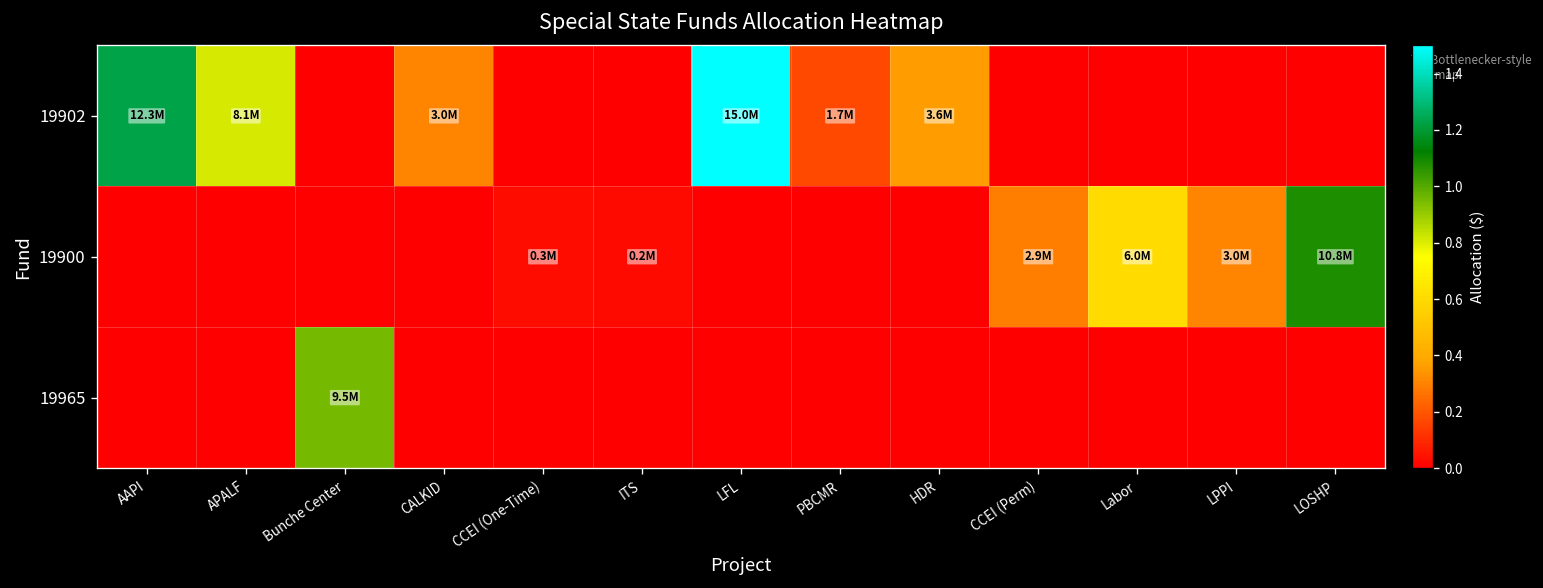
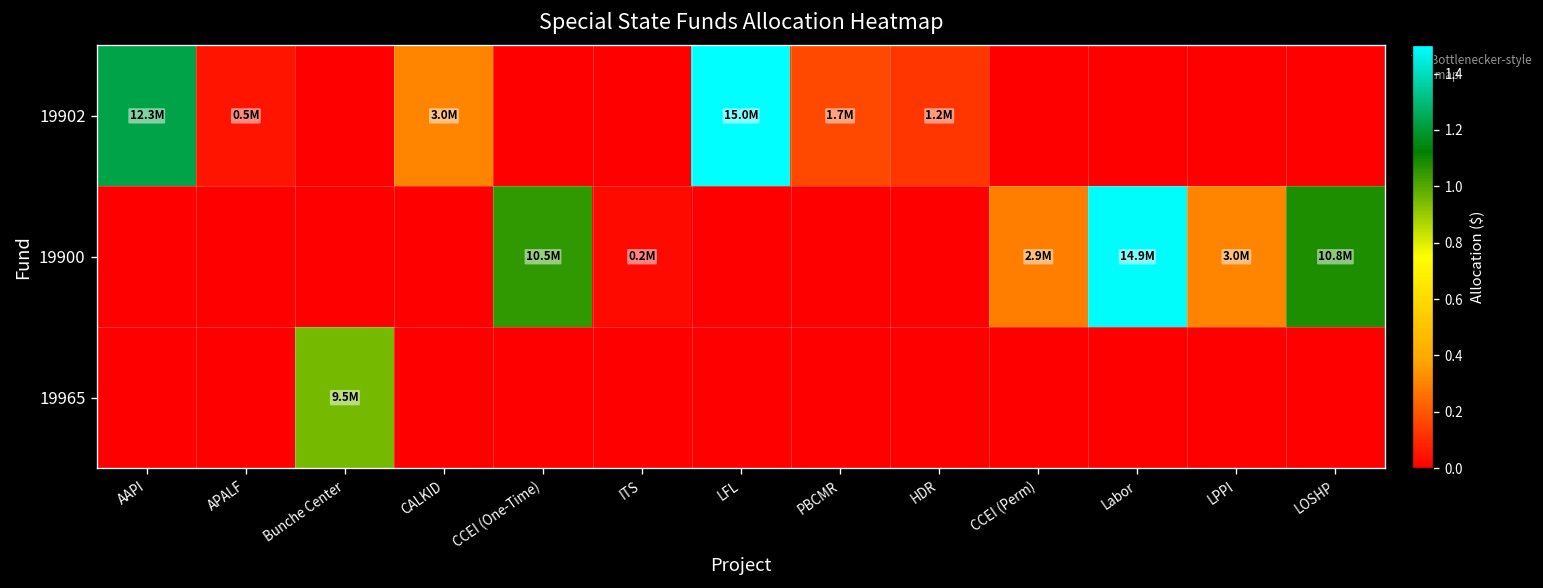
  {
    "19902": {
-     "APALF": "8.1M",
-     "HDR": "3.6M"
+     "APALF": "0.5M",
+     "HDR": "1.2M"
    },
    "19900": {
-     "CCEI (One-Time)": "0.3M",
-     "Labor": "6.0M"
+     "CCEI (One-Time)": "10.5M",
+     "Labor": "14.9M"
    }
  }
